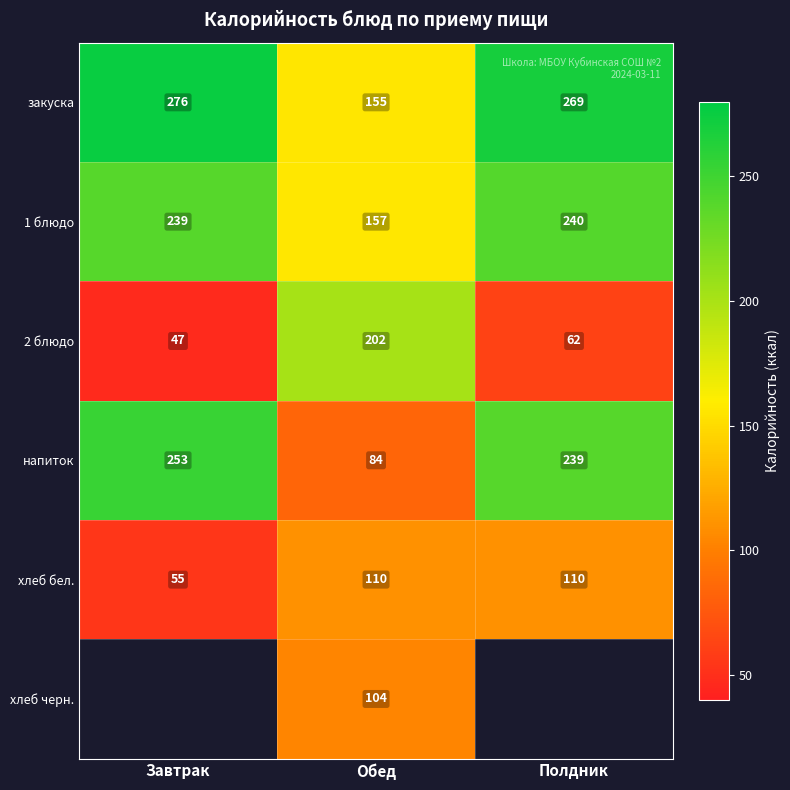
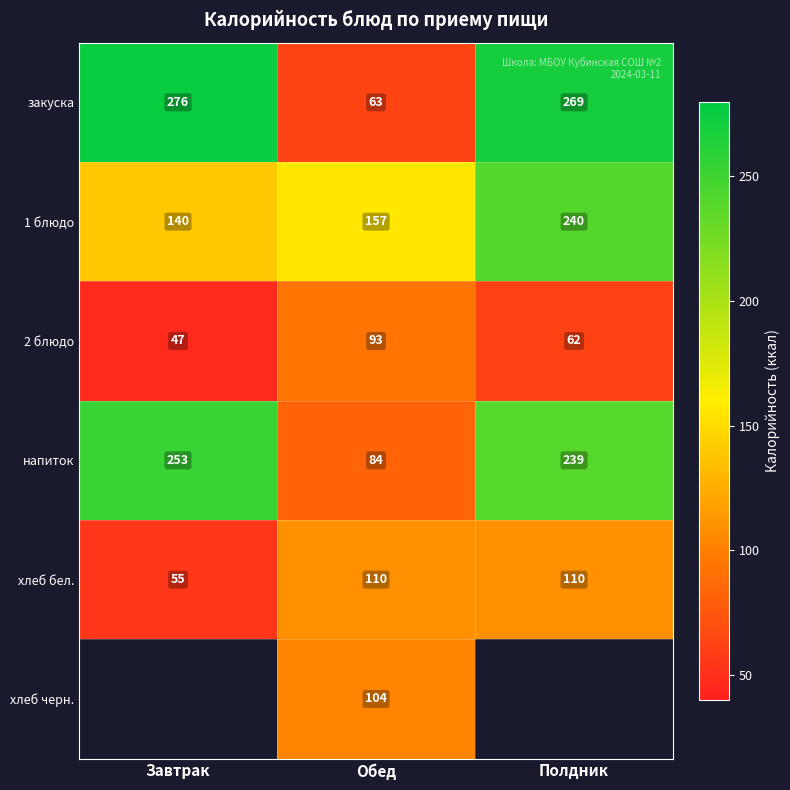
  {
    "закуска": {
-     "Обед": 155
+     "Обед": 63
    },
    "1 блюдо": {
-     "Завтрак": 239
+     "Завтрак": 140
    },
    "2 блюдо": {
-     "Обед": 202
+     "Обед": 93
    }
  }
